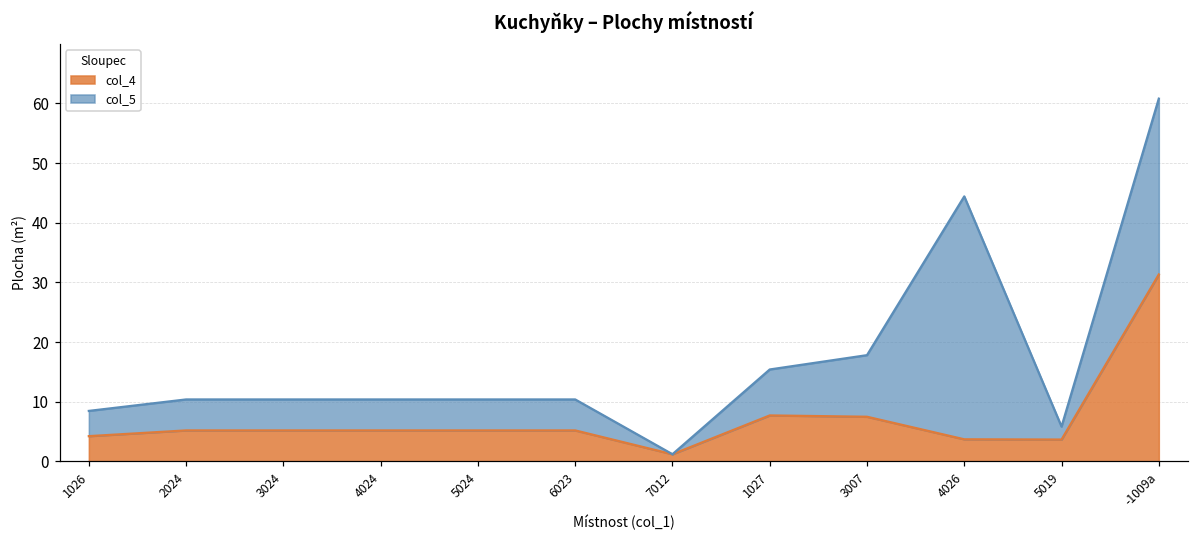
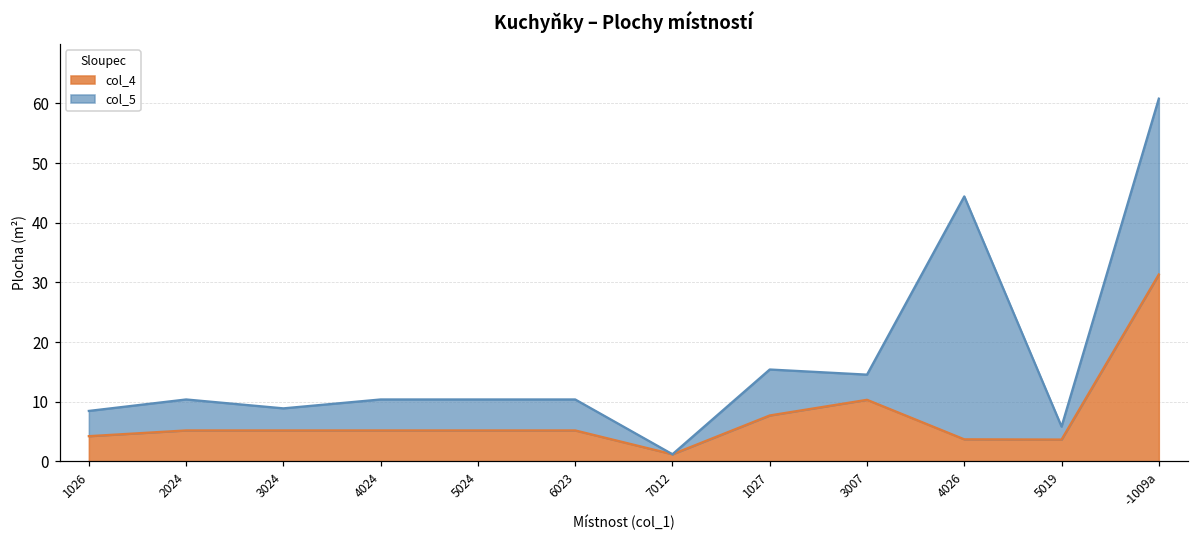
  {
    "col_4": {
      "1026": 4,
      "2024": 5,
      "3024": 5,
      "4024": 5,
      "5024": 5,
      "6023": 5,
      "1027": 8,
-     "3007": 7,
+     "3007": 10,
      "4026": 4,
      "5019": 4,
      "-1009a": 31
    },
    "col_5": {
      "1026": 4,
      "2024": 5,
-     "3024": 5,
+     "3024": 4,
      "4024": 5,
      "5024": 5,
      "6023": 5,
      "1027": 8,
-     "3007": 10,
+     "3007": 4,
      "4026": 41,
      "5019": 2,
      "-1009a": 29
    }
  }
